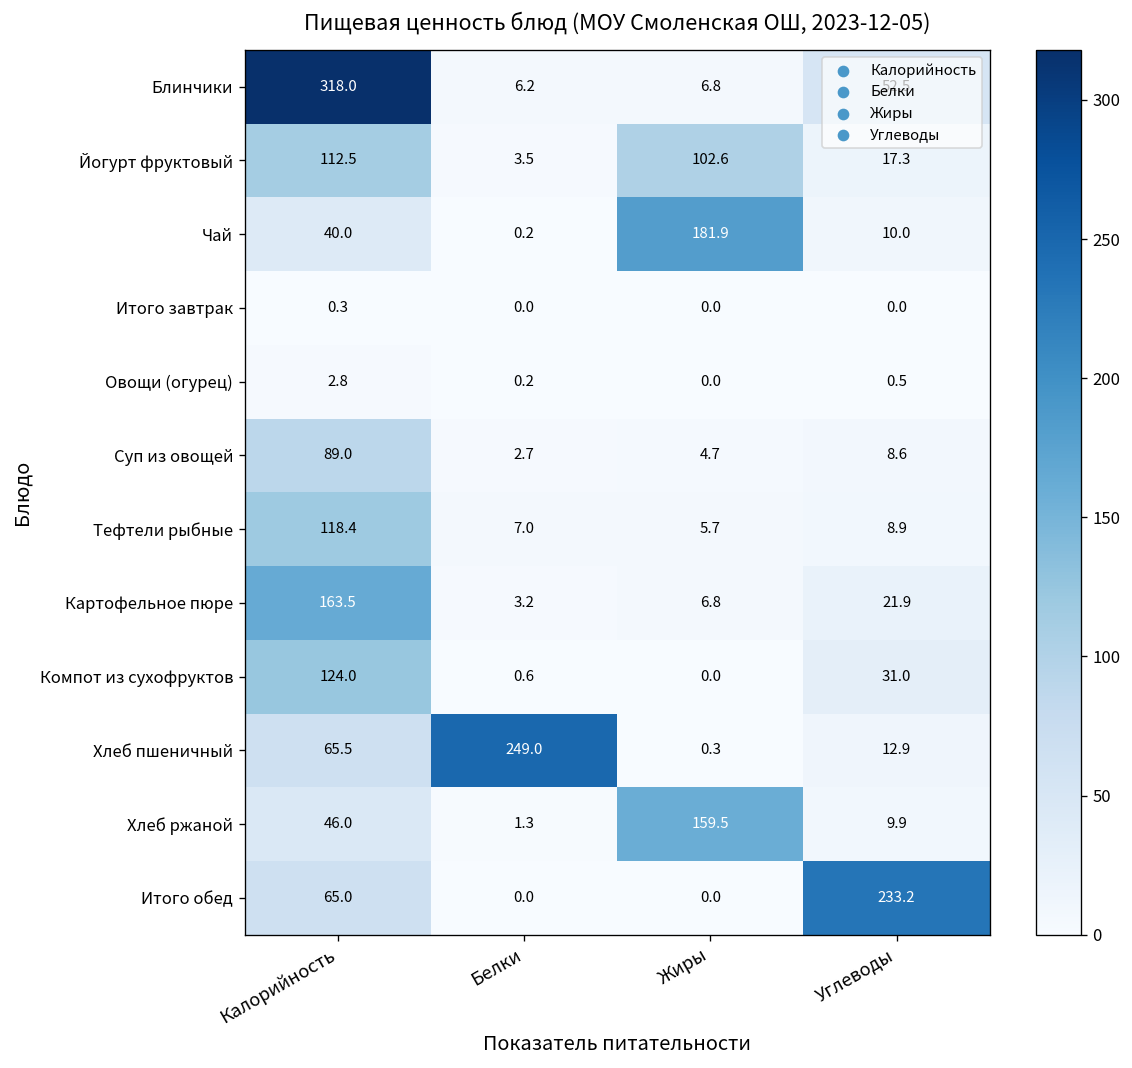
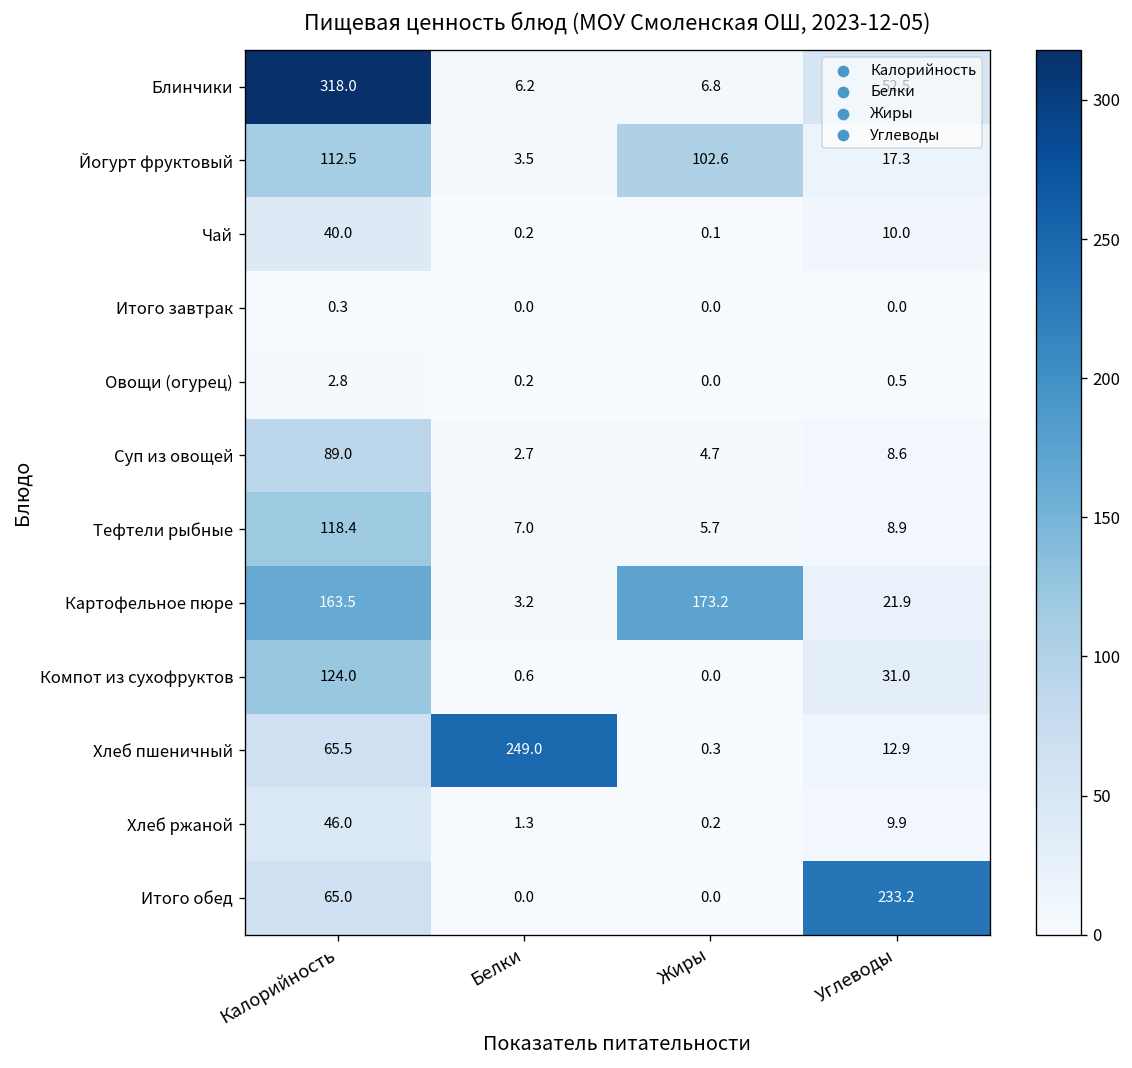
  {
    "Блинчики": {
      "Калорийность": 318.0,
      "Белки": 6.2,
      "Жиры": 6.8
    },
    "Йогурт фруктовый": {
      "Калорийность": 112.5,
      "Белки": 3.5,
      "Жиры": 102.6
    },
    "Чай": {
      "Калорийность": 40.0,
      "Белки": 0.2,
-     "Жиры": 181.9,
+     "Жиры": 0.1,
      "Углеводы": 10.0
    },
    "Итого завтрак": {
      "Калорийность": 0.3,
      "Белки": 0.0,
      "Жиры": 0.0,
      "Углеводы": 0.0
    },
    "Овощи (огурец)": {
      "Калорийность": 2.8,
      "Белки": 0.2,
      "Жиры": 0.0,
      "Углеводы": 0.5
    },
    "Суп из овощей": {
      "Калорийность": 89.0,
      "Белки": 2.7,
      "Жиры": 4.7,
      "Углеводы": 8.6
    },
    "Тефтели рыбные": {
      "Калорийность": 118.4,
      "Белки": 7.0,
      "Жиры": 5.7,
      "Углеводы": 8.9
    },
    "Картофельное пюре": {
      "Калорийность": 163.5,
      "Белки": 3.2,
-     "Жиры": 6.8,
+     "Жиры": 173.2,
      "Углеводы": 21.9
    },
    "Компот из сухофруктов": {
      "Калорийность": 124.0,
      "Белки": 0.6,
      "Жиры": 0.0,
      "Углеводы": 31.0
    },
    "Хлеб пшеничный": {
      "Калорийность": 65.5,
      "Белки": 249.0,
      "Жиры": 0.3,
      "Углеводы": 12.9
    },
    "Хлеб ржаной": {
      "Калорийность": 46.0,
      "Белки": 1.3,
-     "Жиры": 159.5,
+     "Жиры": 0.2,
      "Углеводы": 9.9
    },
    "Итого обед": {
      "Калорийность": 65.0,
      "Белки": 0.0,
      "Жиры": 0.0,
      "Углеводы": 233.2
    }
  }
